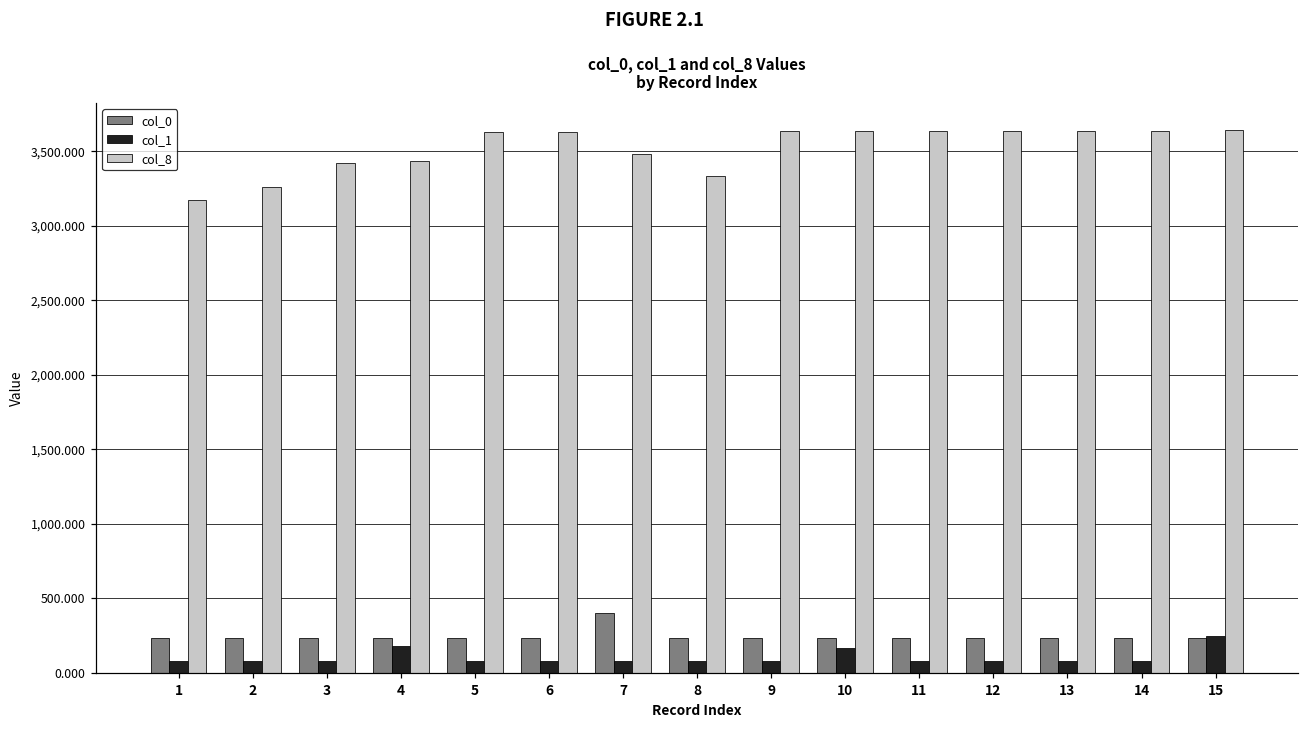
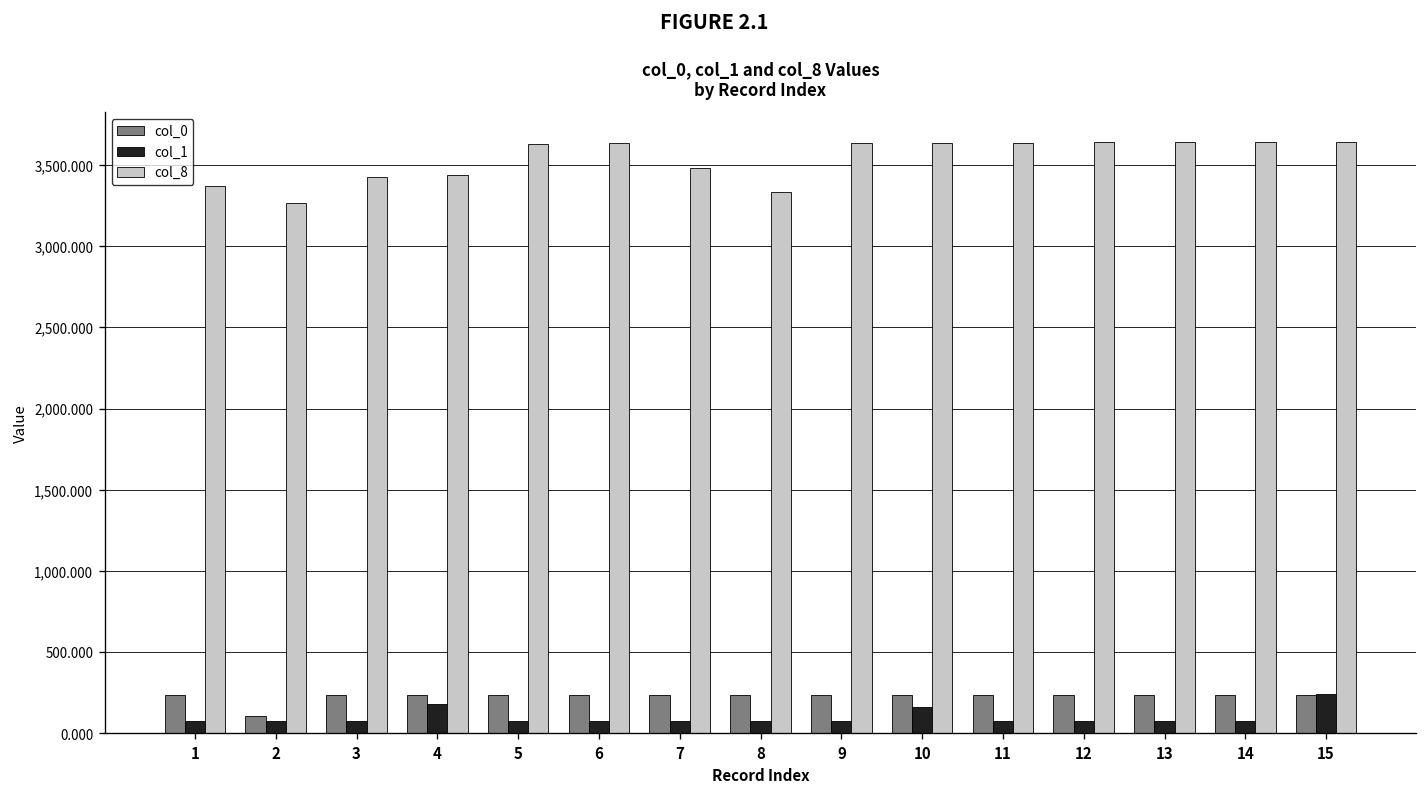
  {
    "col_0": {
      "1": "230",
-     "2": "230",
+     "2": "110",
      "3": "230",
      "4": "230",
      "5": "240",
      "6": "240",
-     "7": "400",
+     "7": "240",
      "8": "240",
      "9": "240",
      "10": "240",
      "11": "240",
      "12": "240",
      "13": "240",
      "14": "240",
      "15": "240"
    },
    "col_1": {
      "1": "80",
      "2": "80",
      "3": "80",
      "4": "180",
      "5": "80",
      "6": "80",
      "7": "80",
      "8": "80",
      "9": "80",
      "10": "160",
      "11": "80",
      "12": "80",
      "13": "80",
      "14": "80",
      "15": "240"
    },
    "col_8": {
-     "1": "3,170",
+     "1": "3,370",
      "2": "3,260",
      "3": "3,420",
      "4": "3,440",
      "5": "3,630",
      "6": "3,630",
      "7": "3,480",
      "8": "3,330",
      "9": "3,640",
      "10": "3,640",
      "11": "3,640",
      "12": "3,640",
      "13": "3,640",
      "14": "3,640",
      "15": "3,640"
    }
  }
